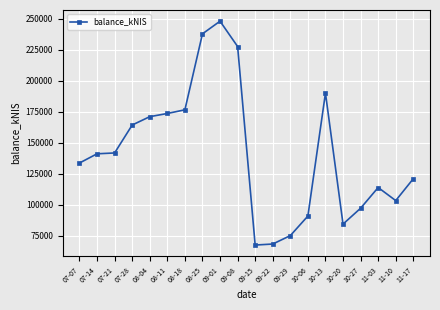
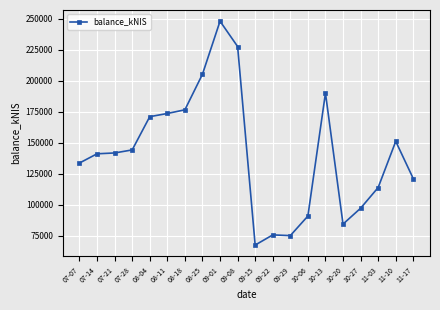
  {
    "07-07": 134000,
    "07-14": 141000,
    "07-21": 142000,
-   "07-28": 164000,
+   "07-28": 144000,
    "08-04": 171000,
    "08-11": 174000,
    "08-18": 177000,
-   "08-25": 238000,
+   "08-25": 205000,
    "09-01": 248000,
    "09-08": 227000,
    "09-15": 68000,
-   "09-22": 68000,
+   "09-22": 76000,
    "09-29": 75000,
    "10-06": 91000,
    "10-13": 190000,
    "10-20": 84000,
    "10-27": 97000,
    "11-03": 114000,
-   "11-10": 103000,
+   "11-10": 151000,
    "11-17": 121000
  }
